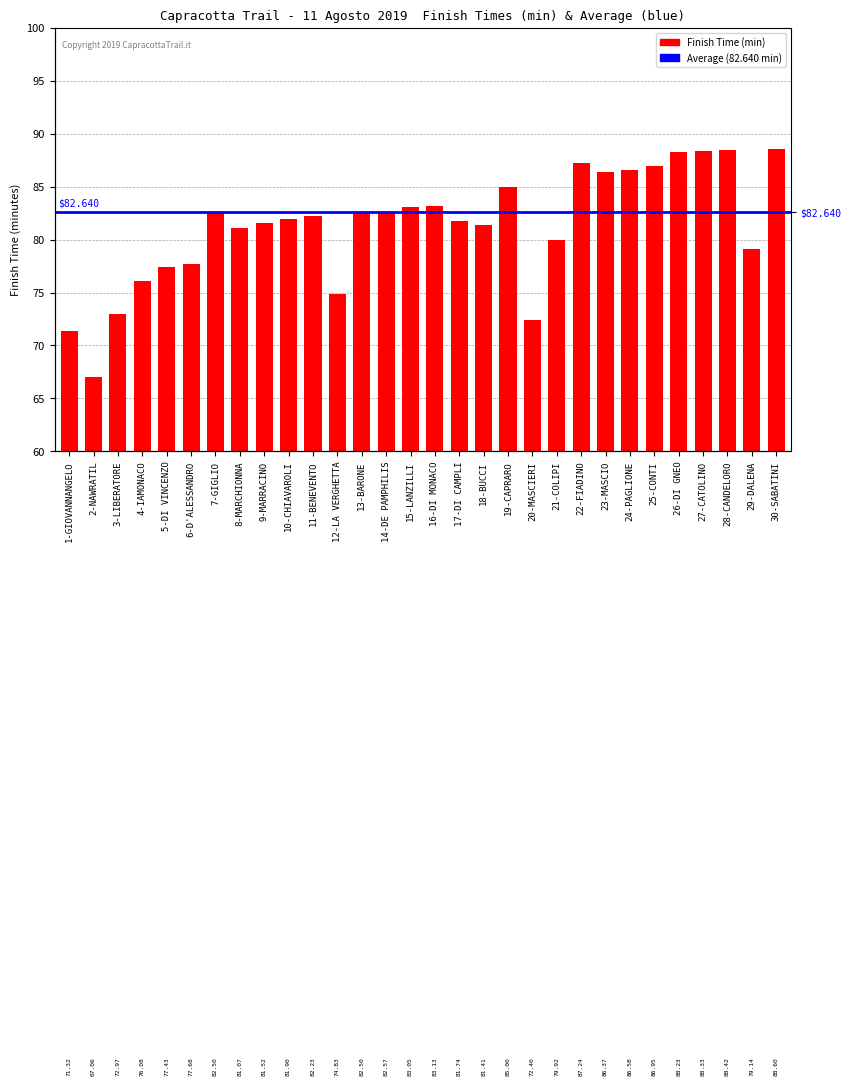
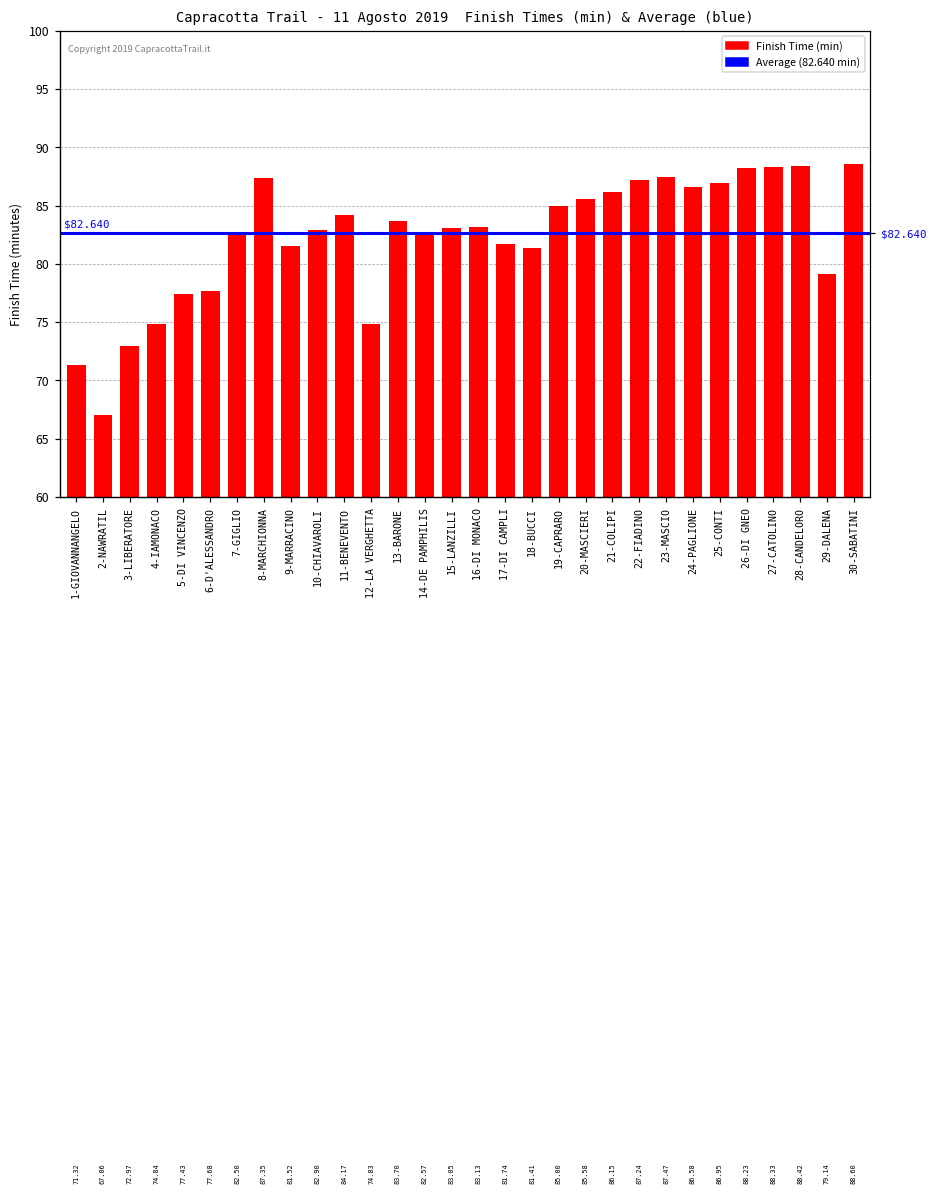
  {
    "1-GIOVANNANGELO": 71.32,
    "2-NAWRATIL": 67.06,
    "3-LIBERATORE": 72.97,
-   "4-IAMONACO": 76.08,
+   "4-IAMONACO": 74.84,
    "5-DI VINCENZO": 77.43,
    "6-D'ALESSANDRO": 77.68,
    "7-GIGLIO": 82.50,
-   "8-MARCHIONNA": 81.07,
+   "8-MARCHIONNA": 87.35,
    "9-MARRACINO": 81.52,
-   "10-CHIAVAROLI": 81.90,
-   "11-BENEVENTO": 82.23,
+   "10-CHIAVAROLI": 82.90,
+   "11-BENEVENTO": 84.17,
    "12-LA VERGHETTA": 74.83,
-   "13-BARONE": 82.50,
+   "13-BARONE": 83.70,
    "14-DE PAMPHILIS": 82.57,
    "15-LANZILLI": 83.05,
    "16-DI MONACO": 83.13,
    "17-DI CAMPLI": 81.74,
    "18-BUCCI": 81.41,
    "19-CAPRARO": 85.00,
-   "20-MASCIERI": 72.40,
-   "21-COLIPI": 79.92,
+   "20-MASCIERI": 85.58,
+   "21-COLIPI": 86.15,
    "22-FIADINO": 87.24,
-   "23-MASCIO": 86.37,
+   "23-MASCIO": 87.47,
    "24-PAGLIONE": 86.58,
    "25-CONTI": 86.95,
    "26-DI GNEO": 88.23,
    "27-CATOLINO": 88.33,
    "28-CANDELORO": 88.42,
    "29-DALENA": 79.14,
    "30-SABATINI": 88.60
  }
